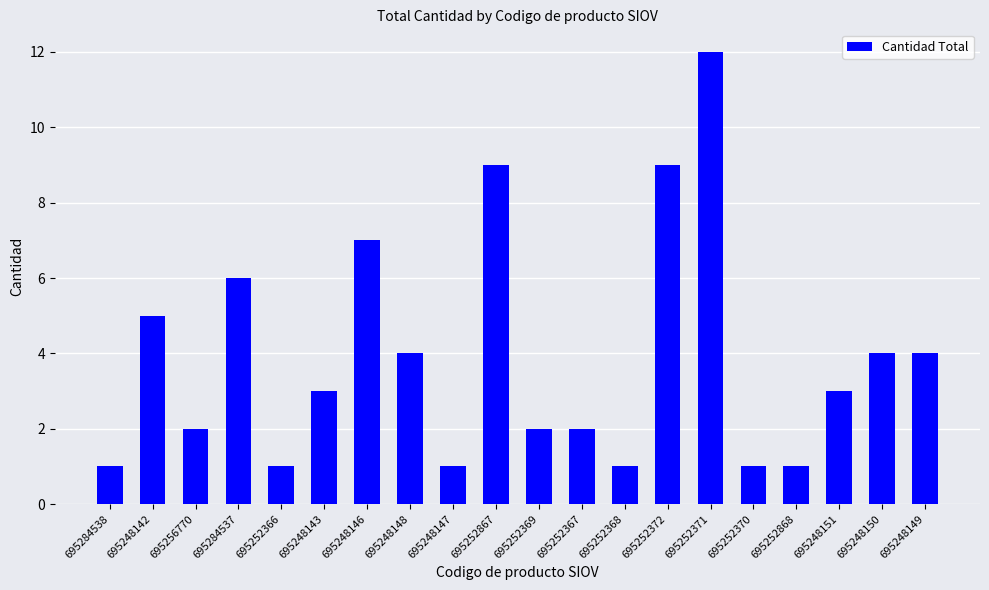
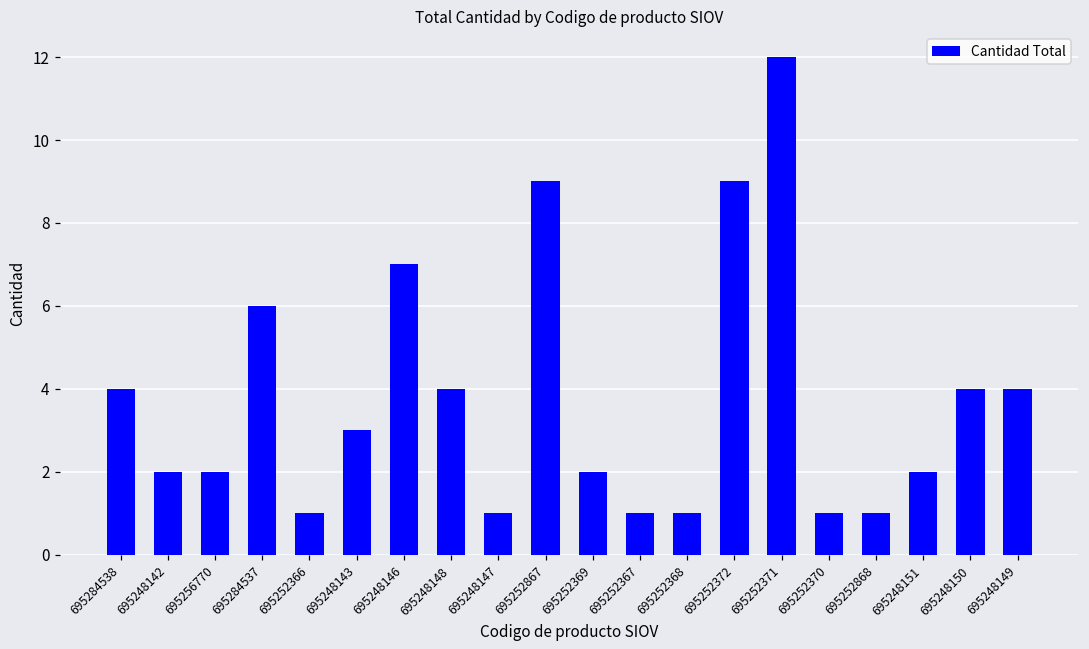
  {
-   "695284538": 1,
-   "695248142": 5,
+   "695284538": 4,
+   "695248142": 2,
    "695256770": 2,
    "695284537": 6,
    "695252366": 1,
    "695248143": 3,
    "695248146": 7,
    "695248148": 4,
    "695248147": 1,
    "695252867": 9,
    "695252369": 2,
-   "695252367": 2,
+   "695252367": 1,
    "695252368": 1,
    "695252372": 9,
    "695252371": 12,
    "695252370": 1,
    "695252868": 1,
-   "695248151": 3,
+   "695248151": 2,
    "695248150": 4,
    "695248149": 4
  }
